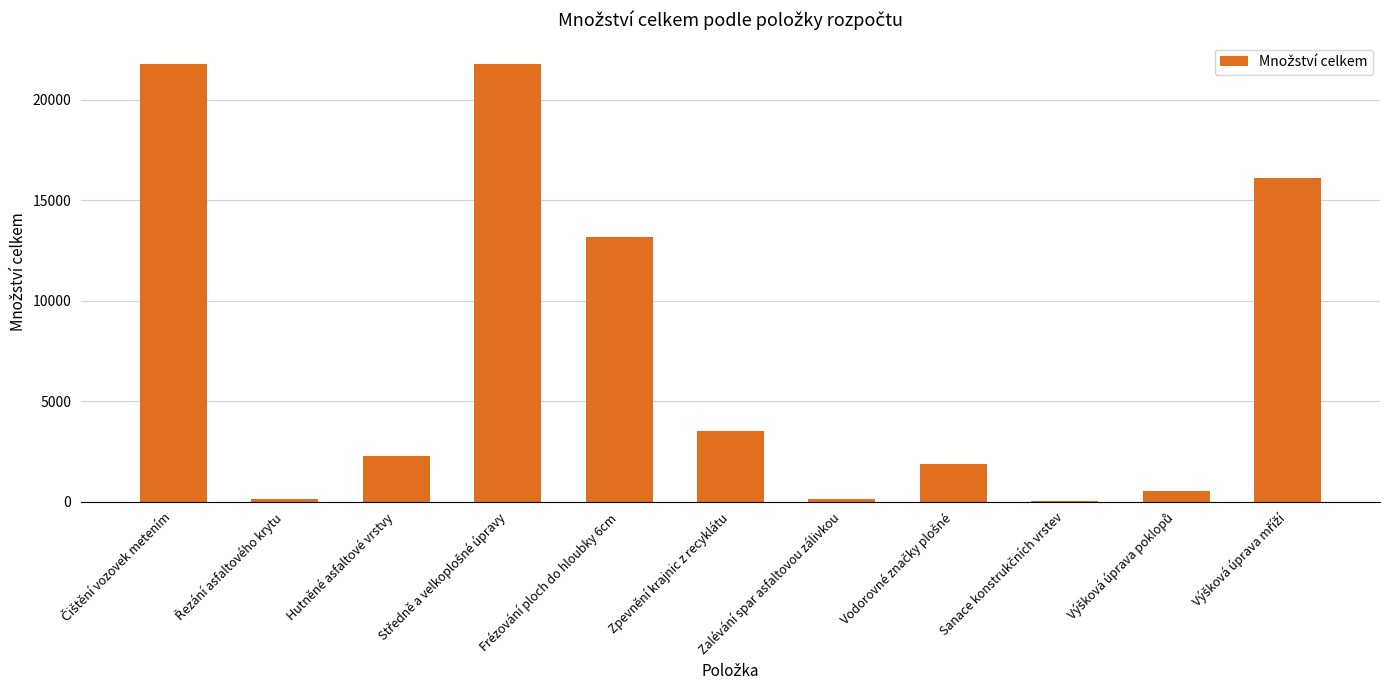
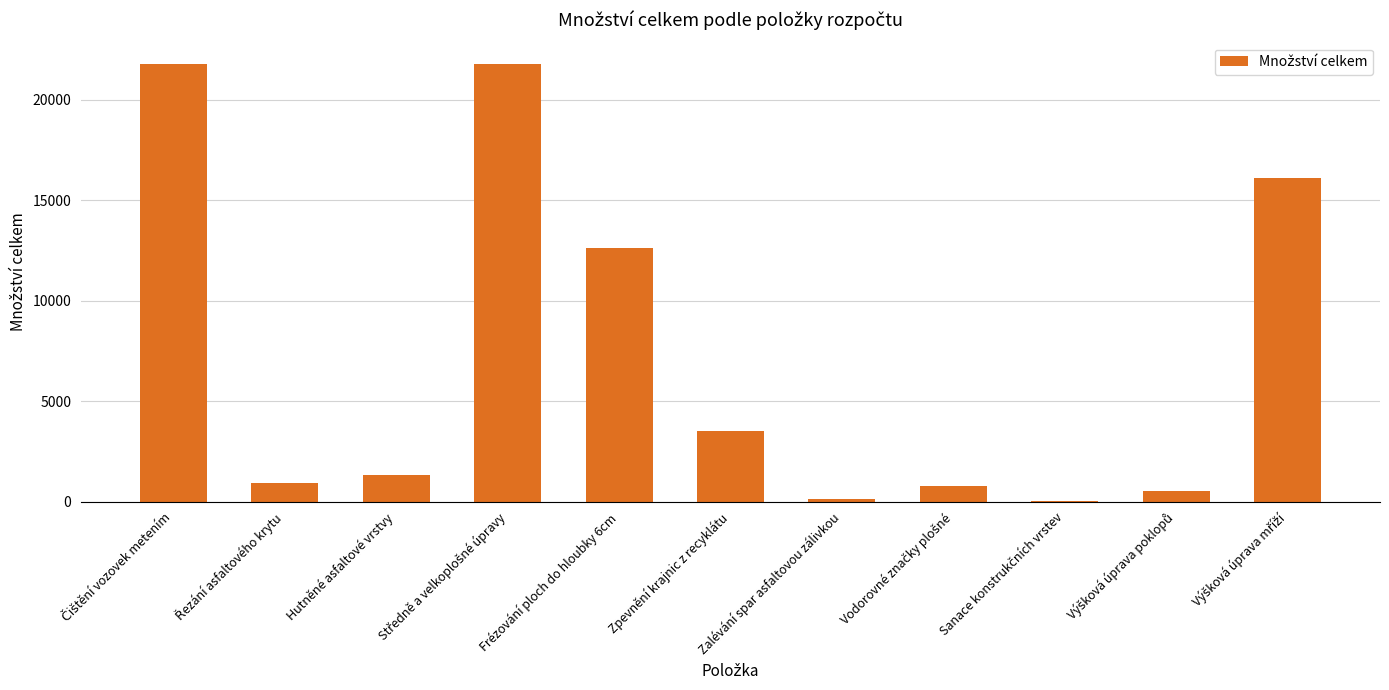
  {
    "Čištění vozovek metením": 21700,
-   "Řezání asfaltového krytu": 100,
-   "Hutněné asfaltové vrstvy": 2300,
+   "Řezání asfaltového krytu": 900,
+   "Hutněné asfaltové vrstvy": 1300,
    "Středně a velkoplošné úpravy": 21700,
-   "Frézování ploch do hloubky 6cm": 13100,
+   "Frézování ploch do hloubky 6cm": 12600,
    "Zpevnění krajnic z recyklátu": 3500,
-   "Vodorovné značky plošné": 1900,
+   "Vodorovné značky plošné": 800,
    "Výšková úprava poklopů": 500,
    "Výšková úprava mříží": 16100
  }
